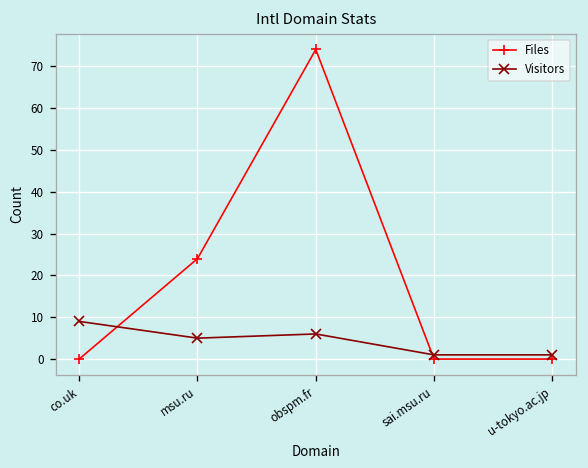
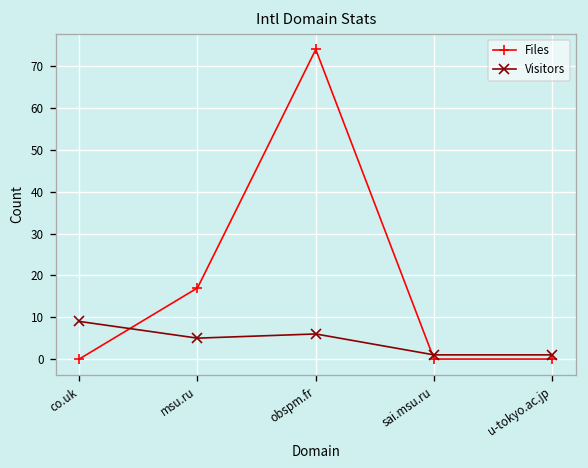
  {
    "Files": {
      "co.uk": 0,
-     "msu.ru": 24,
+     "msu.ru": 17,
      "obspm.fr": 74,
      "sai.msu.ru": 0,
      "u-tokyo.ac.jp": 0
    },
    "Visitors": {
      "co.uk": 9,
      "msu.ru": 5,
      "obspm.fr": 6,
      "sai.msu.ru": 1,
      "u-tokyo.ac.jp": 1
    }
  }
